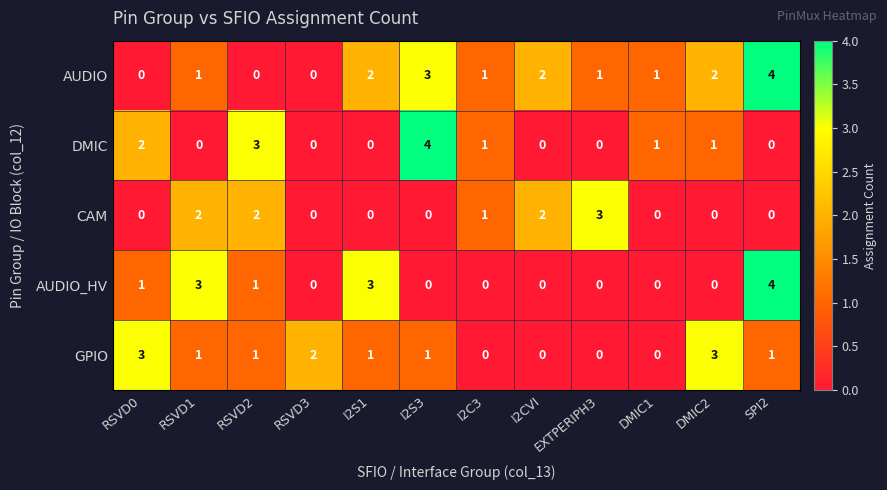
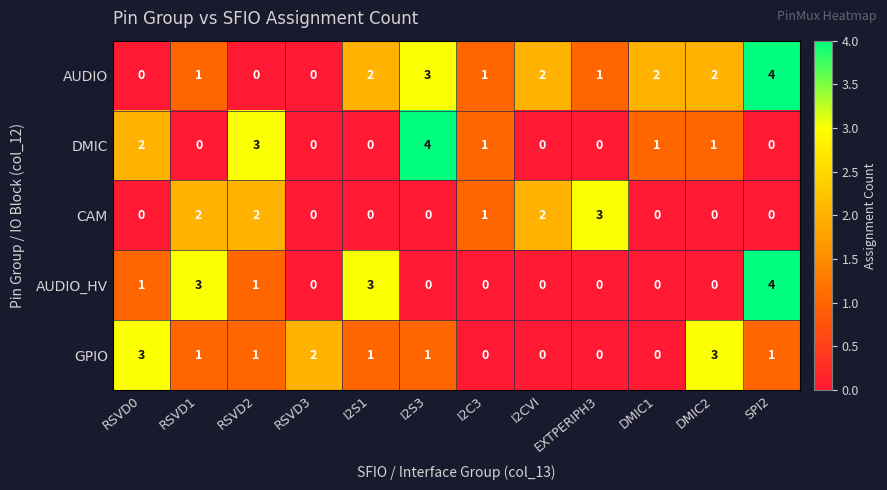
  {
    "AUDIO": {
      "RSVD0": 0,
      "RSVD1": 1,
      "RSVD2": 0,
      "RSVD3": 0,
      "I2S1": 2,
      "I2S3": 3,
      "I2C3": 1,
      "I2CVI": 2,
      "EXTPERIPH3": 1,
-     "DMIC1": 1,
+     "DMIC1": 2,
      "DMIC2": 2,
      "SPI2": 4
    },
    "DMIC": {
      "RSVD0": 2,
      "RSVD1": 0,
      "RSVD2": 3,
      "RSVD3": 0,
      "I2S1": 0,
      "I2S3": 4,
      "I2C3": 1,
      "I2CVI": 0,
      "EXTPERIPH3": 0,
      "DMIC1": 1,
      "DMIC2": 1,
      "SPI2": 0
    },
    "CAM": {
      "RSVD0": 0,
      "RSVD1": 2,
      "RSVD2": 2,
      "RSVD3": 0,
      "I2S1": 0,
      "I2S3": 0,
      "I2C3": 1,
      "I2CVI": 2,
      "EXTPERIPH3": 3,
      "DMIC1": 0,
      "DMIC2": 0,
      "SPI2": 0
    },
    "AUDIO_HV": {
      "RSVD0": 1,
      "RSVD1": 3,
      "RSVD2": 1,
      "RSVD3": 0,
      "I2S1": 3,
      "I2S3": 0,
      "I2C3": 0,
      "I2CVI": 0,
      "EXTPERIPH3": 0,
      "DMIC1": 0,
      "DMIC2": 0,
      "SPI2": 4
    },
    "GPIO": {
      "RSVD0": 3,
      "RSVD1": 1,
      "RSVD2": 1,
      "RSVD3": 2,
      "I2S1": 1,
      "I2S3": 1,
      "I2C3": 0,
      "I2CVI": 0,
      "EXTPERIPH3": 0,
      "DMIC1": 0,
      "DMIC2": 3,
      "SPI2": 1
    }
  }
